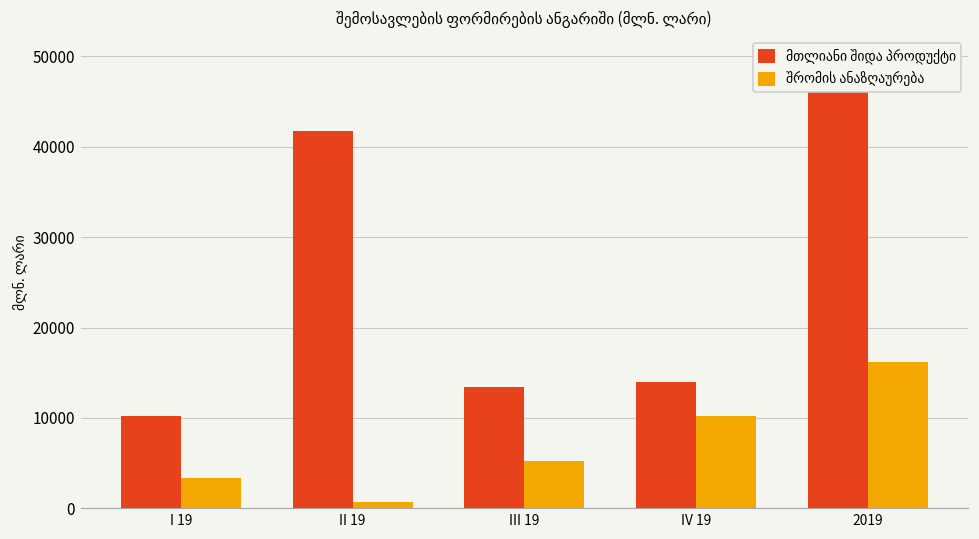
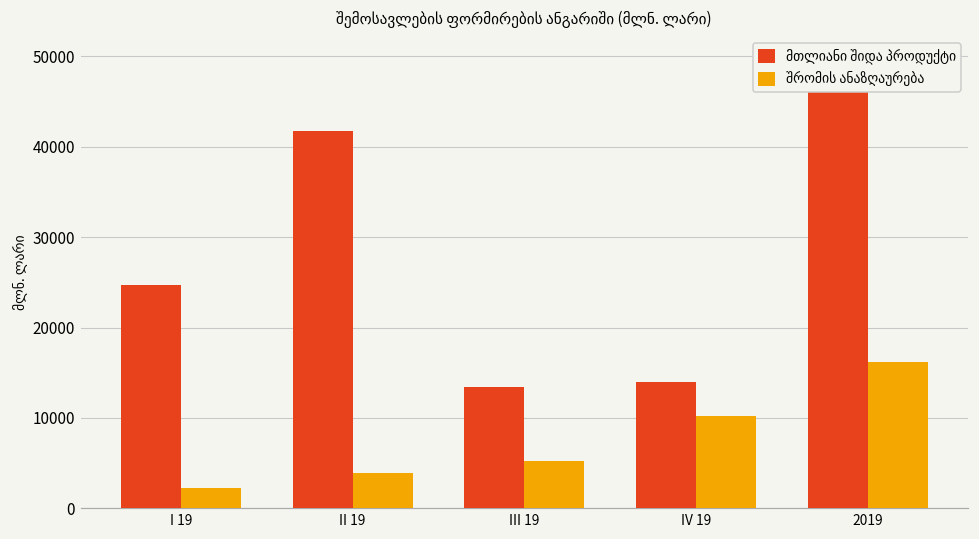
  {
    "მთლიანი შიდა პროდუქტი": {
-     "I 19": 10000,
+     "I 19": 25000,
      "II 19": 42000,
      "III 19": 13000,
      "IV 19": 14000
    },
    "შრომის ანაზღაურება": {
-     "I 19": 3000,
-     "II 19": 1000,
+     "I 19": 2000,
+     "II 19": 4000,
      "III 19": 5000,
      "IV 19": 10000,
      "2019": 16000
    }
  }
